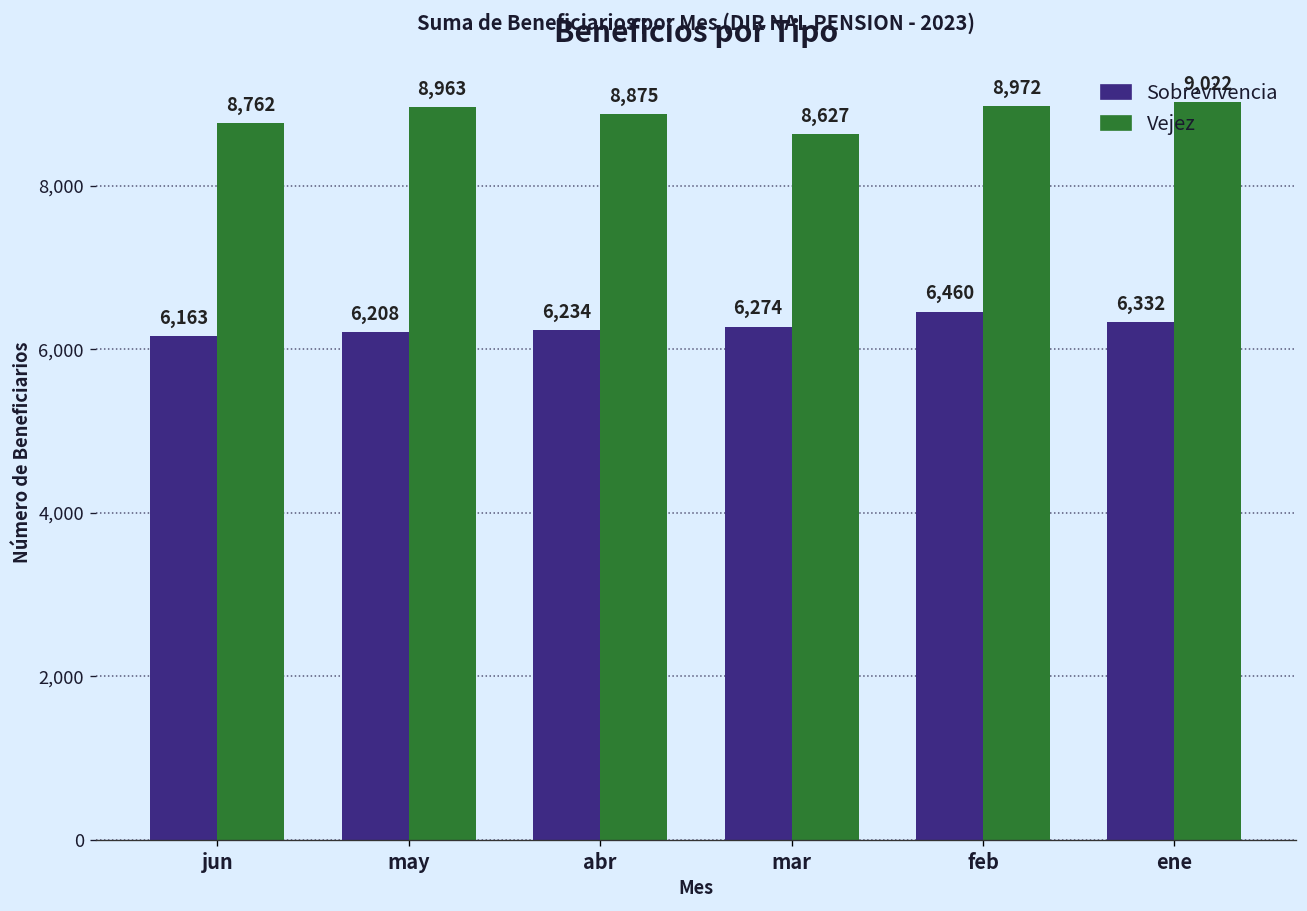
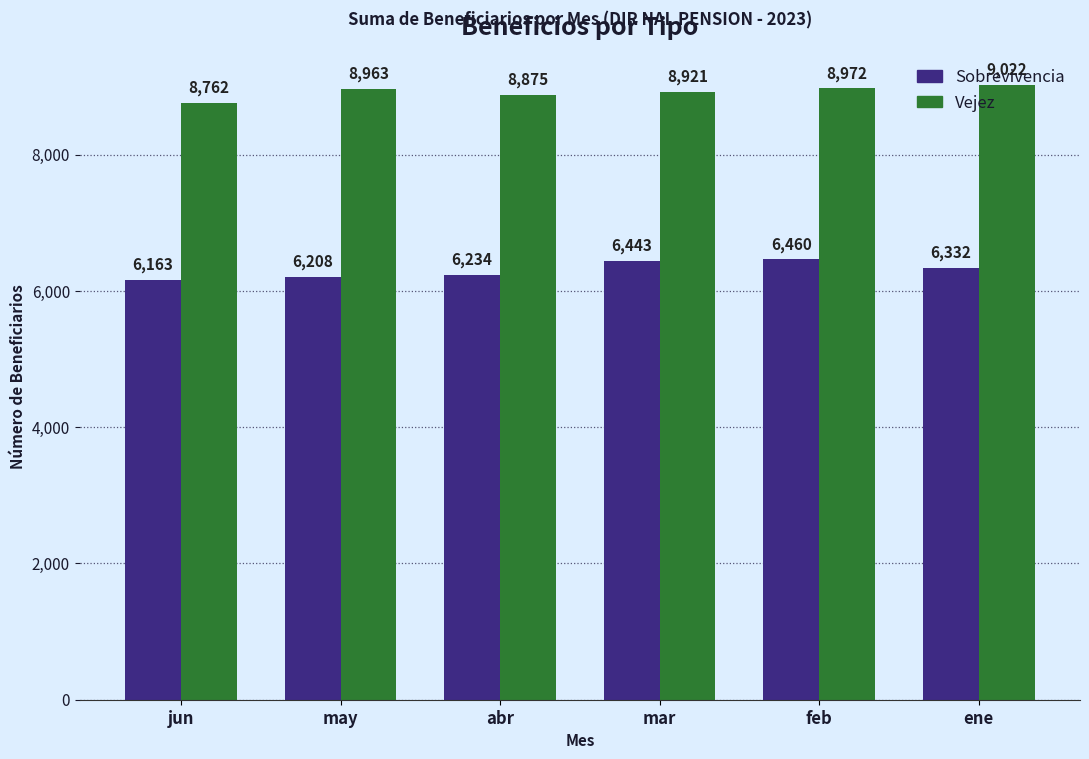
  {
    "Sobrevivencia": {
      "jun": "6,163",
      "may": "6,208",
      "abr": "6,234",
-     "mar": "6,274",
+     "mar": "6,443",
      "feb": "6,460",
      "ene": "6,332"
    },
    "Vejez": {
      "jun": "8,762",
      "may": "8,963",
      "abr": "8,875",
-     "mar": "8,627",
+     "mar": "8,921",
      "feb": "8,972",
      "ene": "9,022"
    }
  }
